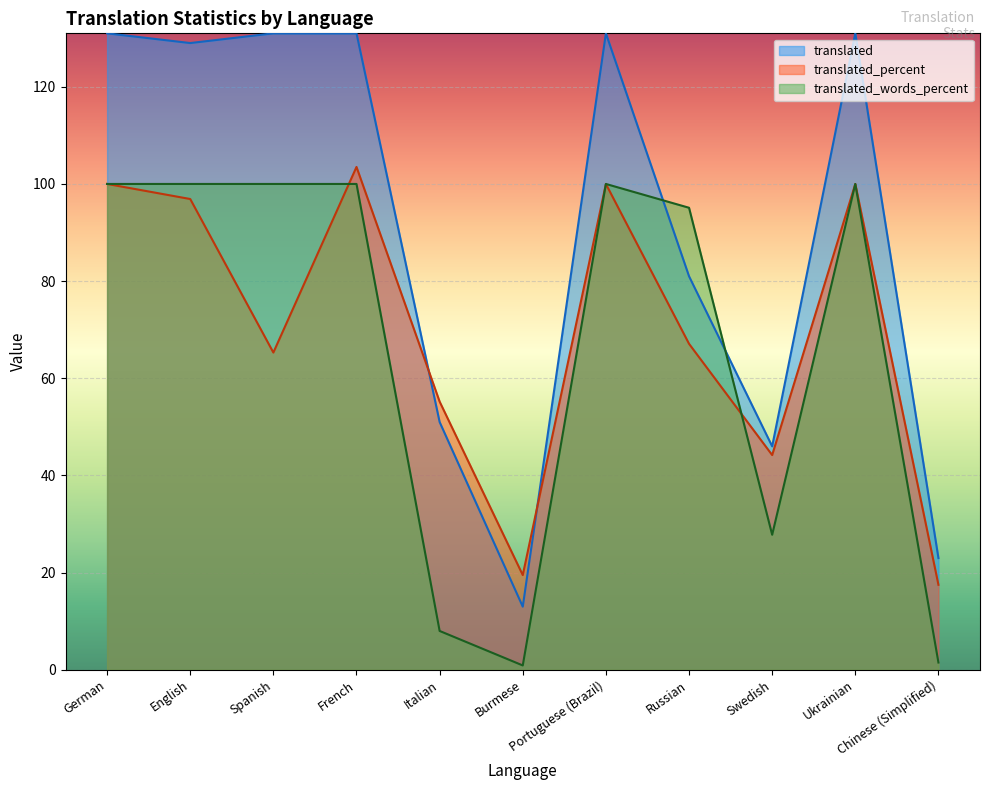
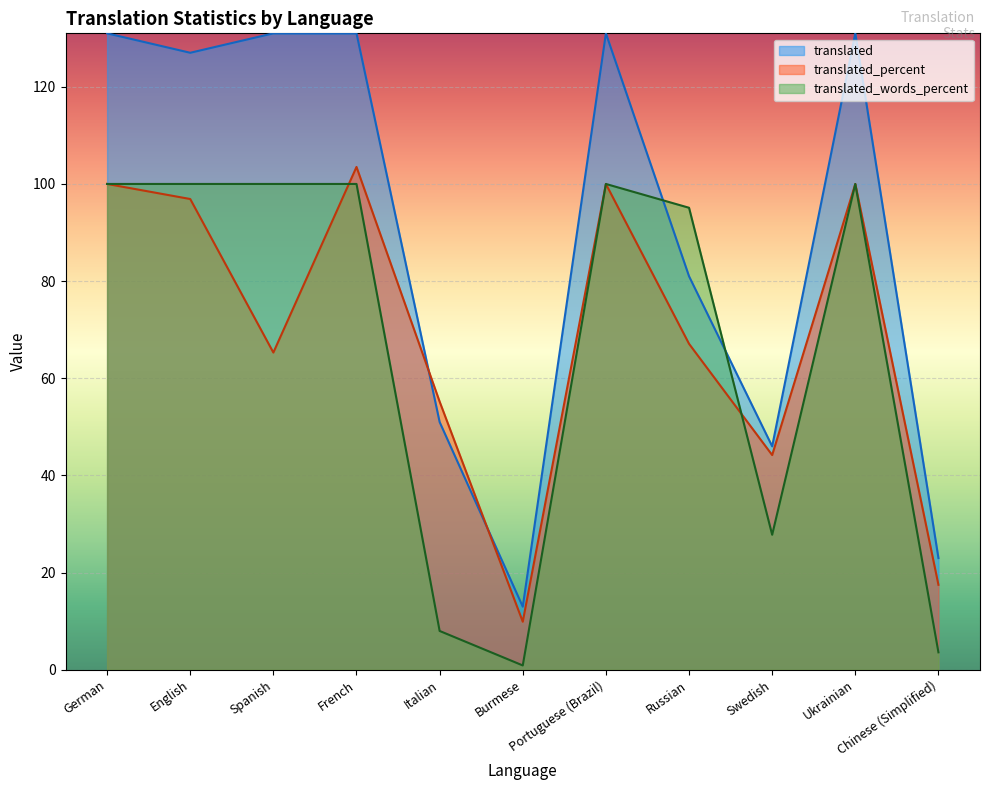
  {
    "translated": {
      "German": 131,
-     "English": 129,
+     "English": 127,
      "Spanish": 131,
      "French": 131,
      "Italian": 51,
      "Burmese": 13,
      "Portuguese (Brazil)": 131,
      "Russian": 81,
      "Swedish": 46,
      "Ukrainian": 131,
      "Chinese (Simplified)": 23
    },
    "translated_percent": {
      "English": 97,
      "Spanish": 65,
      "French": 104,
      "Italian": 55,
-     "Burmese": 20,
+     "Burmese": 10,
      "Russian": 67,
      "Swedish": 44,
      "Chinese (Simplified)": 18
    },
    "translated_words_percent": {
      "English": 100,
      "Spanish": 100,
      "French": 100,
      "Italian": 8,
      "Burmese": 1,
      "Russian": 95,
      "Swedish": 28,
-     "Chinese (Simplified)": 2
+     "Chinese (Simplified)": 4
    }
  }
